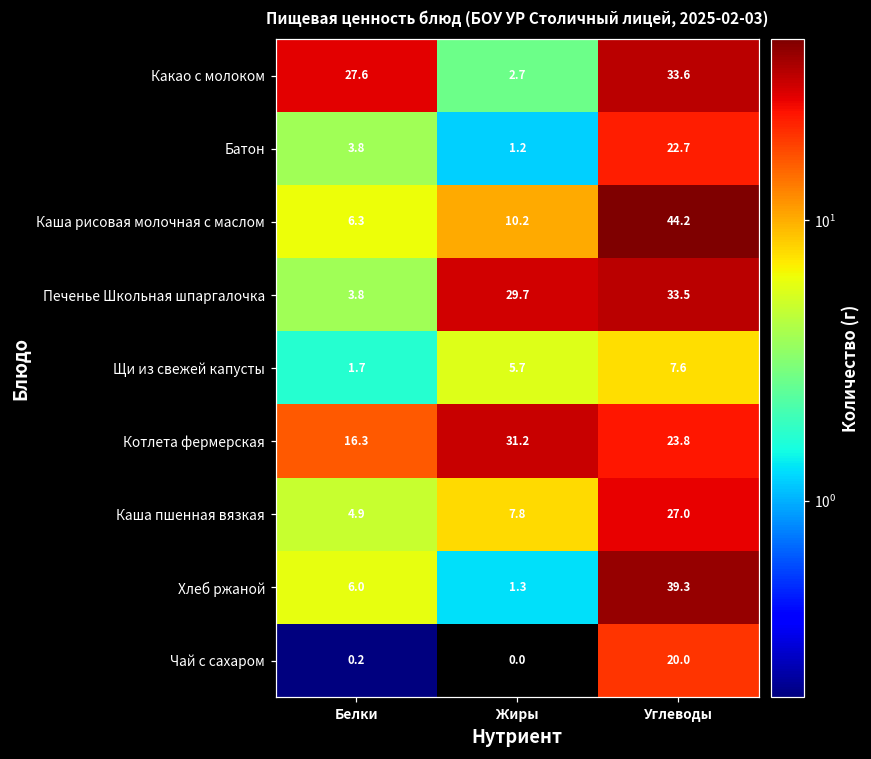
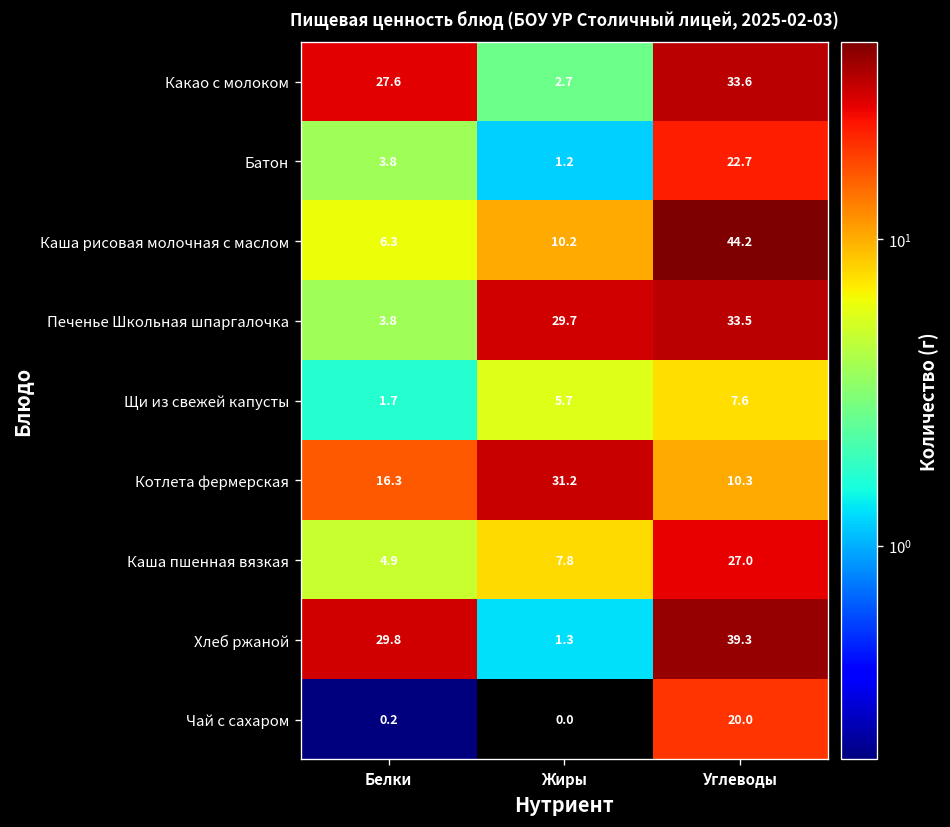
  {
    "Какао с молоком": {
      "Белки": 27.6,
      "Жиры": 2.7,
      "Углеводы": 33.6
    },
    "Батон": {
      "Белки": 3.8,
      "Жиры": 1.2,
      "Углеводы": 22.7
    },
    "Каша рисовая молочная с маслом": {
      "Белки": 6.3,
      "Жиры": 10.2,
      "Углеводы": 44.2
    },
    "Печенье Школьная шпаргалочка": {
      "Белки": 3.8,
      "Жиры": 29.7,
      "Углеводы": 33.5
    },
    "Щи из свежей капусты": {
      "Белки": 1.7,
      "Жиры": 5.7,
      "Углеводы": 7.6
    },
    "Котлета фермерская": {
      "Белки": 16.3,
      "Жиры": 31.2,
-     "Углеводы": 23.8
+     "Углеводы": 10.3
    },
    "Каша пшенная вязкая": {
      "Белки": 4.9,
      "Жиры": 7.8,
      "Углеводы": 27.0
    },
    "Хлеб ржаной": {
-     "Белки": 6.0,
+     "Белки": 29.8,
      "Жиры": 1.3,
      "Углеводы": 39.3
    },
    "Чай с сахаром": {
      "Белки": 0.2,
      "Жиры": 0.0,
      "Углеводы": 20.0
    }
  }
